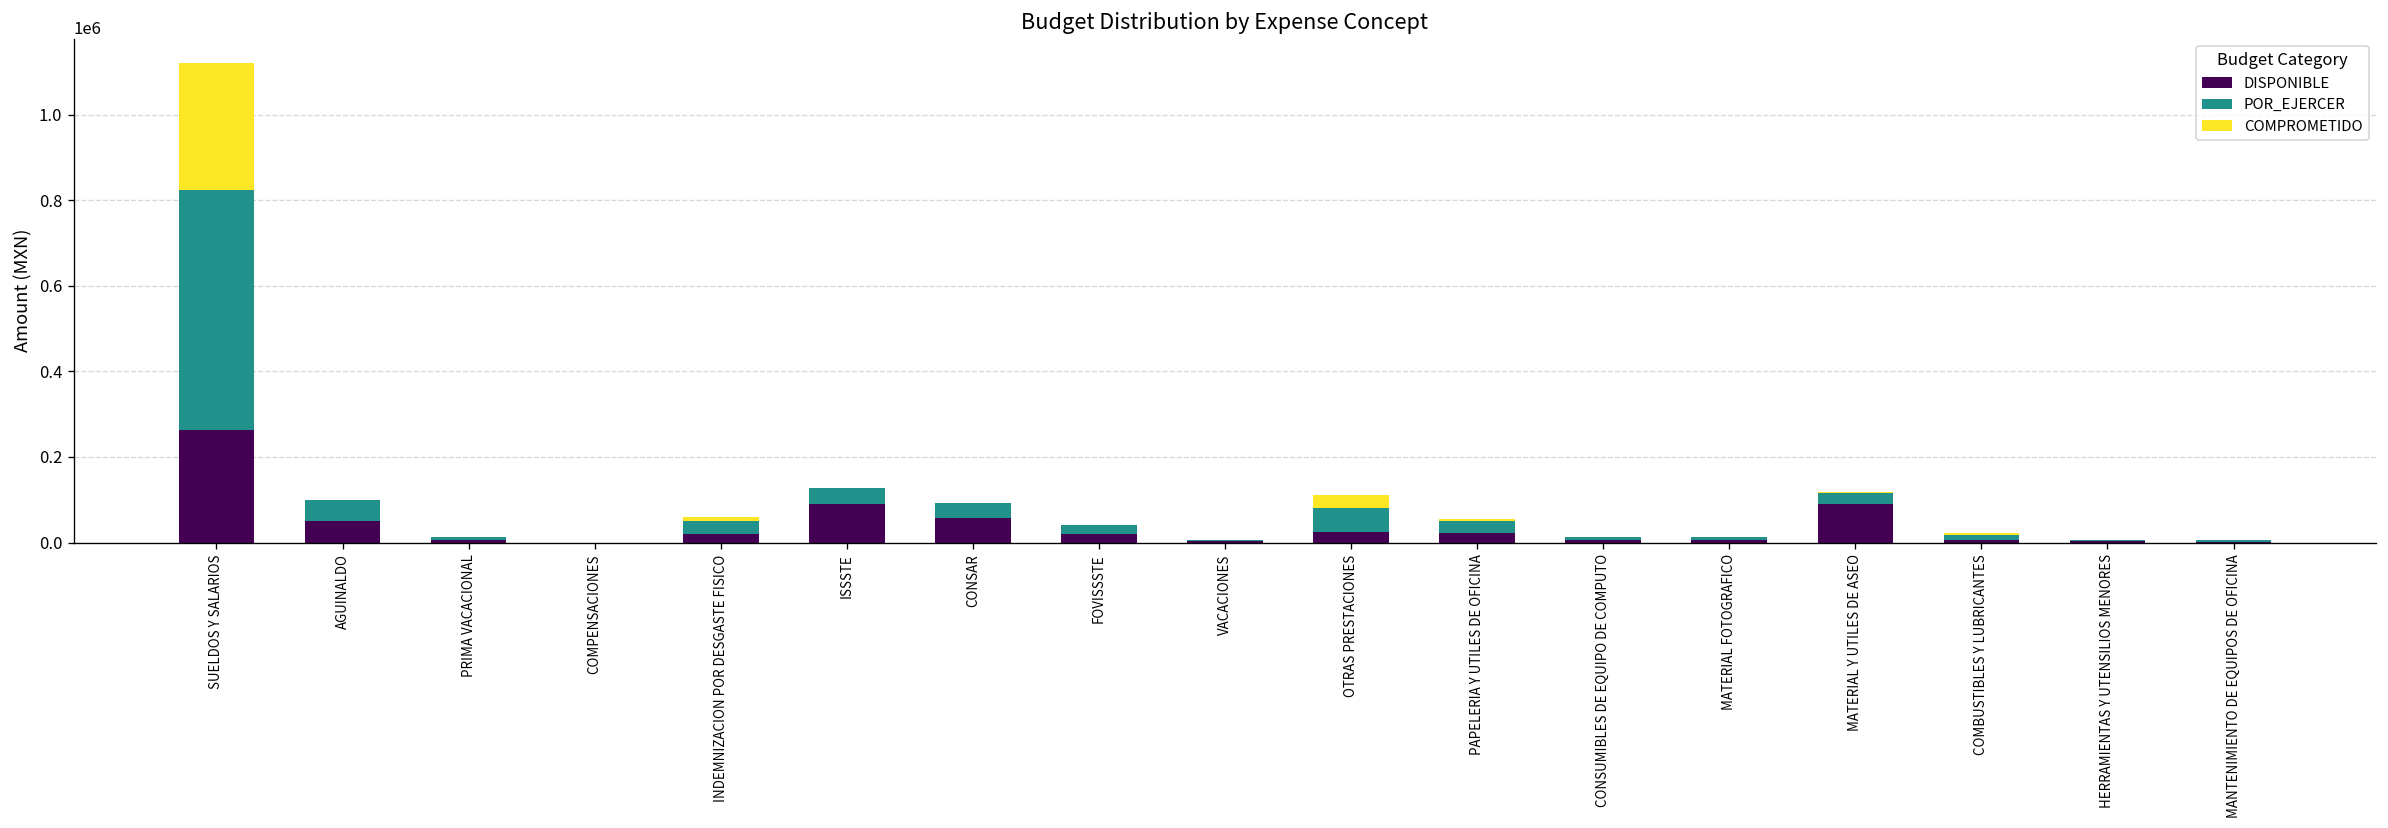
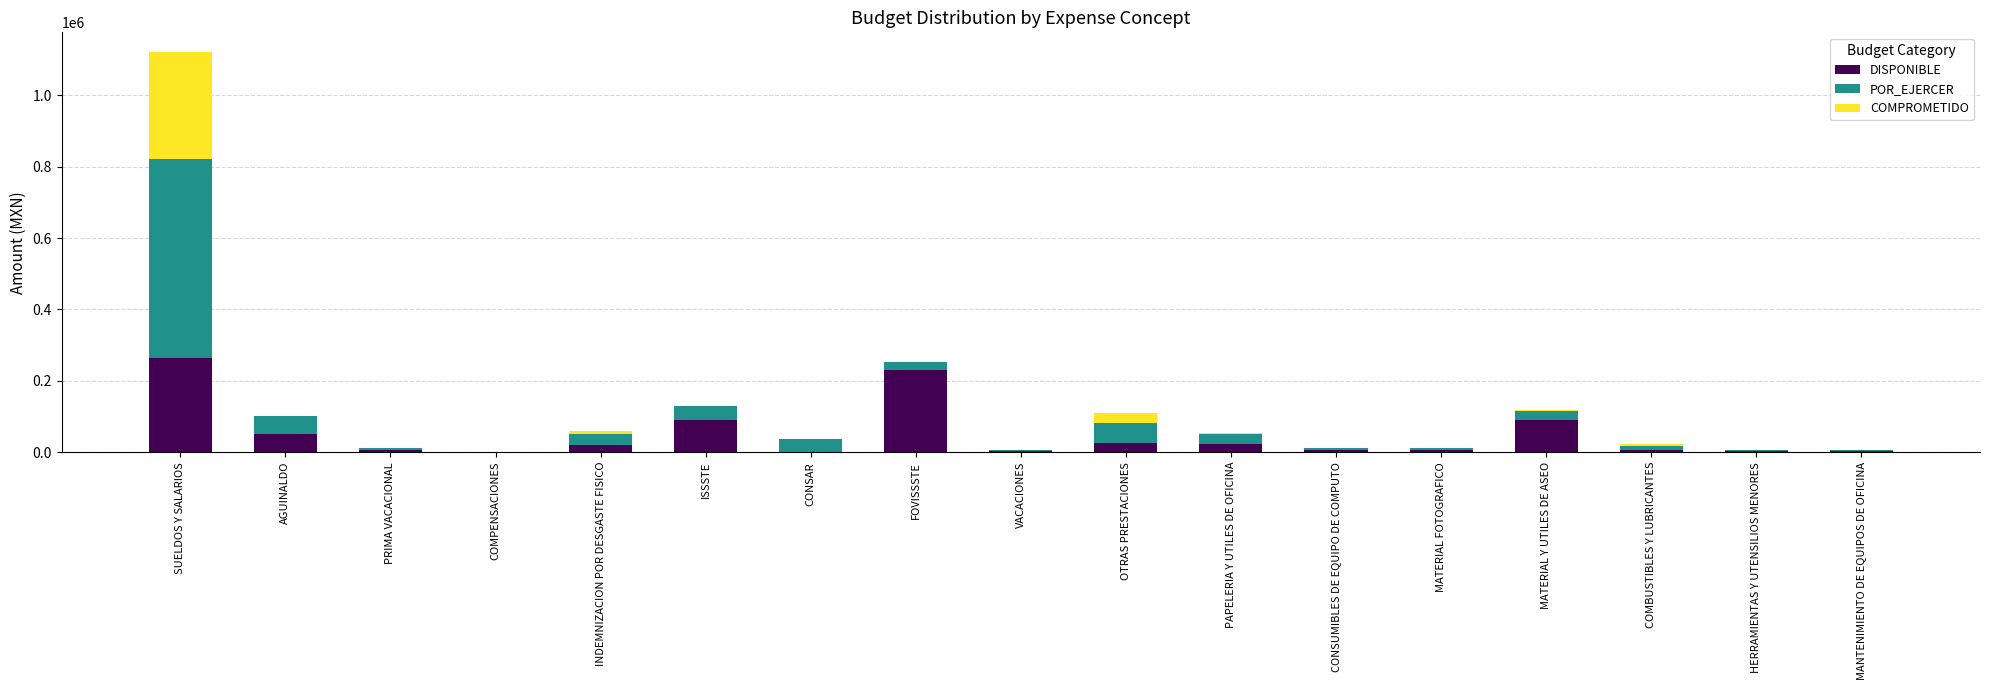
  {
    "DISPONIBLE": {
      "SUELDOS Y SALARIOS": 260000,
      "AGUINALDO": 50000,
      "COMPENSACIONES": 0,
      "INDEMNIZACION POR DESGASTE FISICO": 20000,
      "ISSSTE": 90000,
-     "CONSAR": 60000,
-     "FOVISSSTE": 20000,
+     "CONSAR": 0,
+     "FOVISSSTE": 230000,
      "OTRAS PRESTACIONES": 30000,
      "PAPELERIA Y UTILES DE OFICINA": 20000,
      "MATERIAL Y UTILES DE ASEO": 90000,
      "COMBUSTIBLES Y LUBRICANTES": 10000
    },
    "POR_EJERCER": {
      "SUELDOS Y SALARIOS": 560000,
      "AGUINALDO": 50000,
      "COMPENSACIONES": 0,
      "INDEMNIZACION POR DESGASTE FISICO": 30000,
      "ISSSTE": 40000,
      "CONSAR": 30000,
      "FOVISSSTE": 20000,
      "OTRAS PRESTACIONES": 60000,
      "PAPELERIA Y UTILES DE OFICINA": 30000,
      "MATERIAL Y UTILES DE ASEO": 30000,
      "COMBUSTIBLES Y LUBRICANTES": 10000
    },
    "COMPROMETIDO": {
      "SUELDOS Y SALARIOS": 300000,
      "AGUINALDO": 0,
      "PRIMA VACACIONAL": 0,
      "COMPENSACIONES": 0,
      "INDEMNIZACION POR DESGASTE FISICO": 10000,
      "ISSSTE": 0,
      "CONSAR": 0,
      "FOVISSSTE": 0,
      "VACACIONES": 0,
      "OTRAS PRESTACIONES": 30000,
      "CONSUMIBLES DE EQUIPO DE COMPUTO": 0,
      "MATERIAL FOTOGRAFICO": 0
    }
  }
